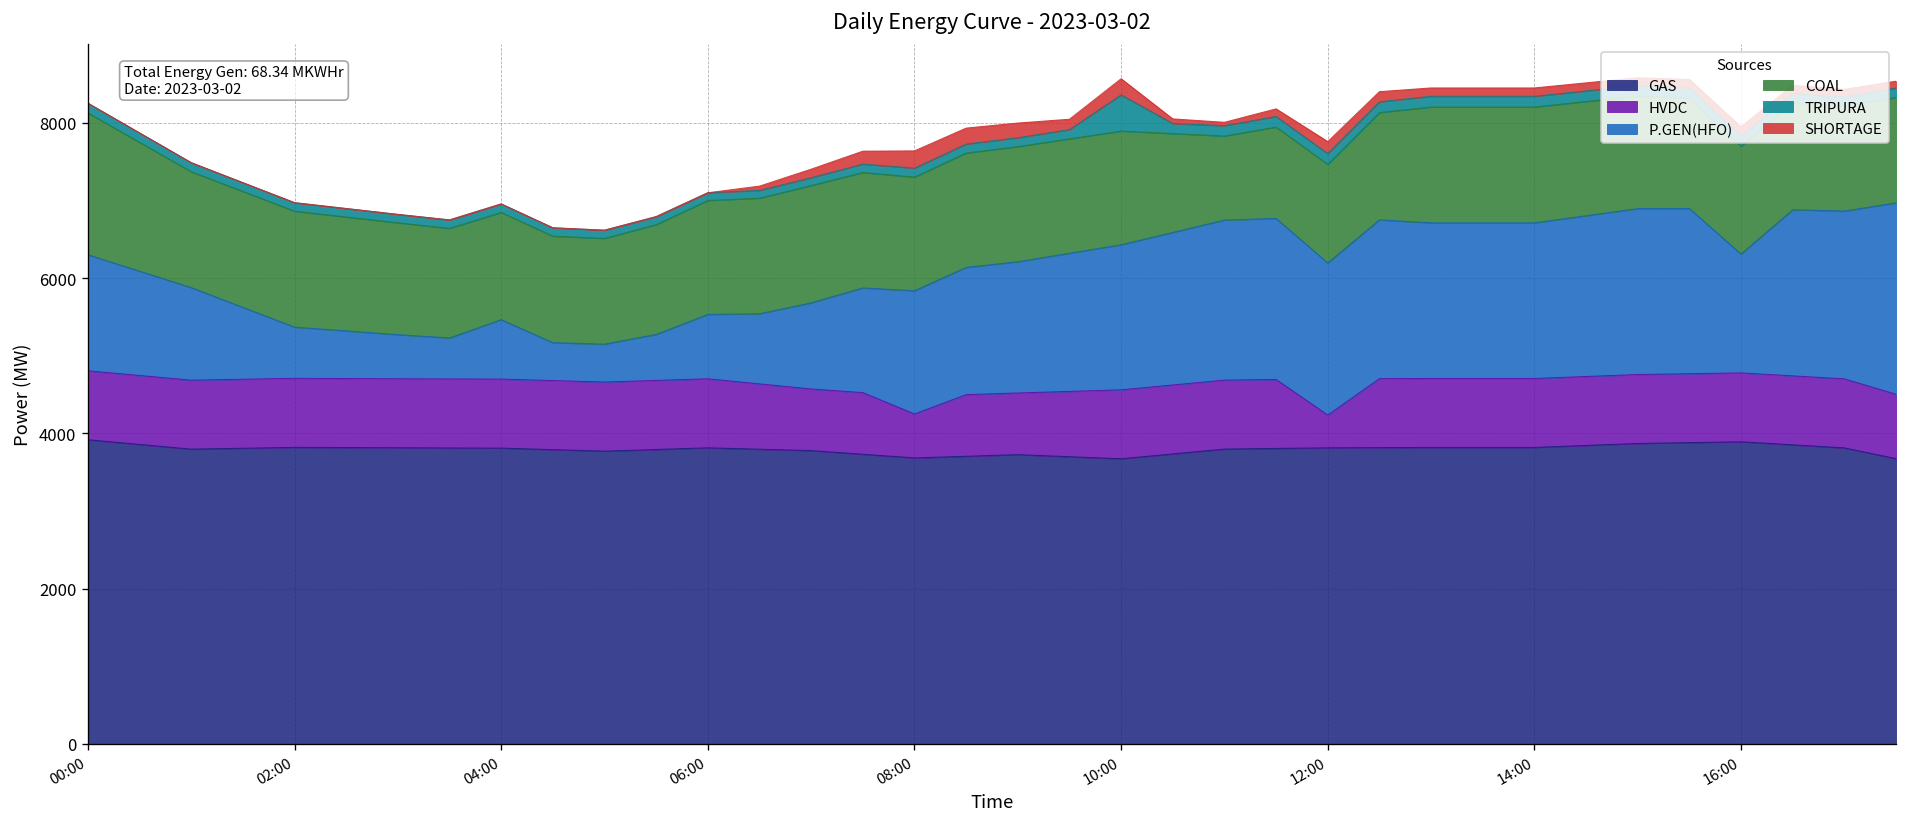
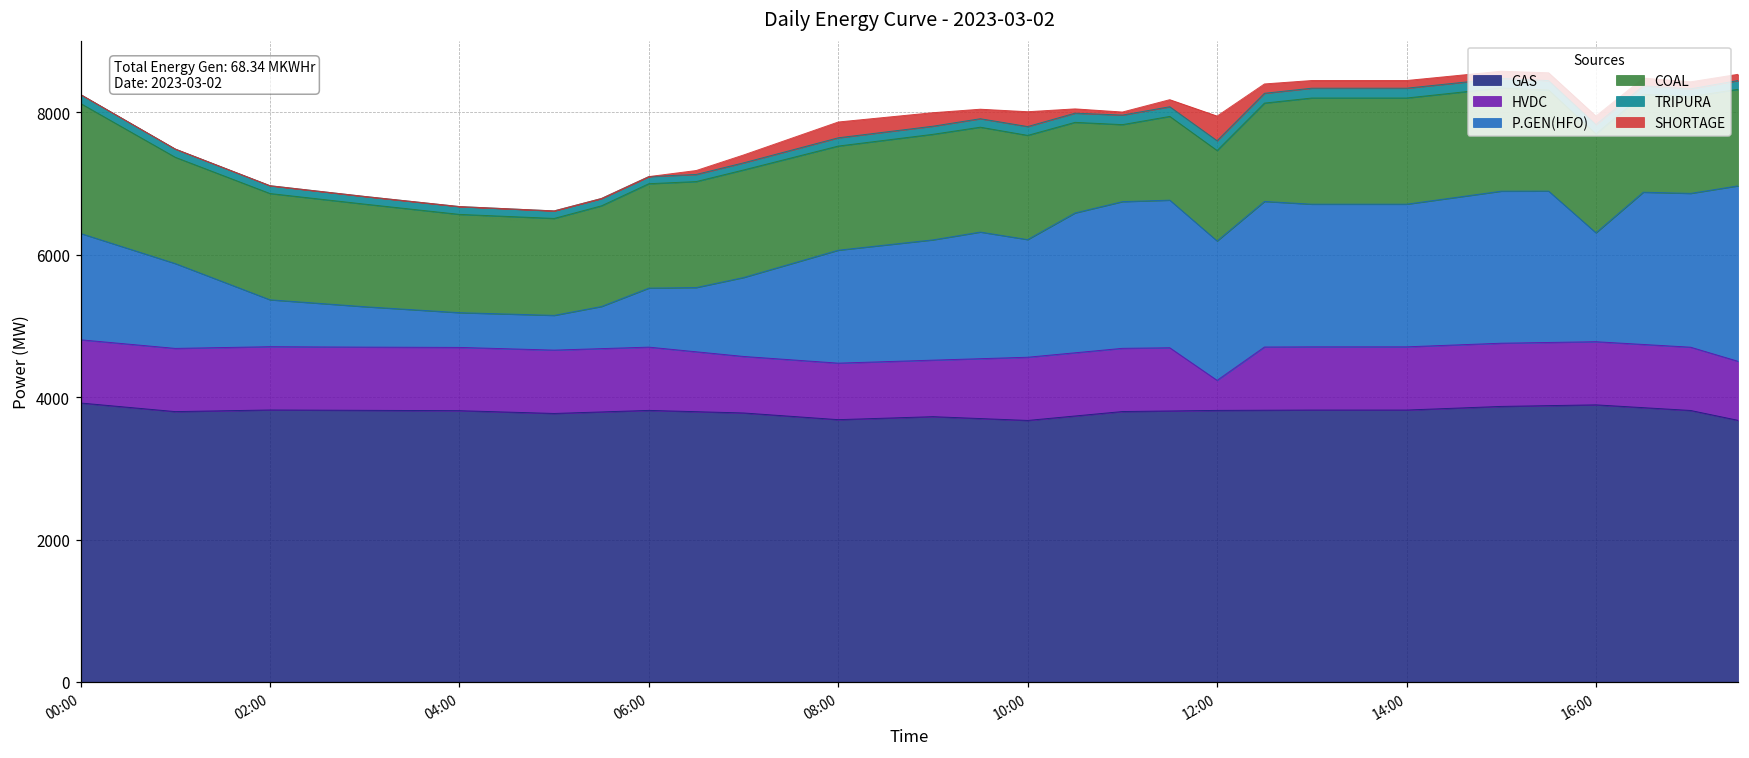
  {
    "GAS": {
      "00:00": 3900,
      "02:00": 3800,
      "04:00": 3800,
      "06:00": 3800,
      "08:00": 3700,
      "10:00": 3700,
      "12:00": 3800,
      "14:00": 3800,
      "16:00": 3900
    },
    "HVDC": {
      "00:00": 900,
      "02:00": 900,
      "04:00": 900,
      "06:00": 900,
-     "08:00": 600,
+     "08:00": 800,
      "10:00": 900,
      "12:00": 400,
      "14:00": 900,
      "16:00": 900
    },
    "P.GEN(HFO)": {
      "00:00": 1500,
      "02:00": 700,
-     "04:00": 800,
+     "04:00": 500,
      "06:00": 800,
      "08:00": 1600,
-     "10:00": 1900,
+     "10:00": 1700,
      "12:00": 2000,
      "14:00": 2000,
      "16:00": 1500
    },
    "COAL": {
      "00:00": 1800,
      "02:00": 1500,
      "04:00": 1400,
      "06:00": 1500,
      "08:00": 1500,
      "10:00": 1500,
      "12:00": 1300,
      "14:00": 1500
    },
    "TRIPURA": {
      "08:00": 100,
-     "10:00": 500,
+     "10:00": 100,
      "12:00": 100,
      "14:00": 100
    },
    "SHORTAGE": {
      "08:00": 200,
      "10:00": 200,
-     "12:00": 200,
+     "12:00": 300,
      "14:00": 100
    }
  }
